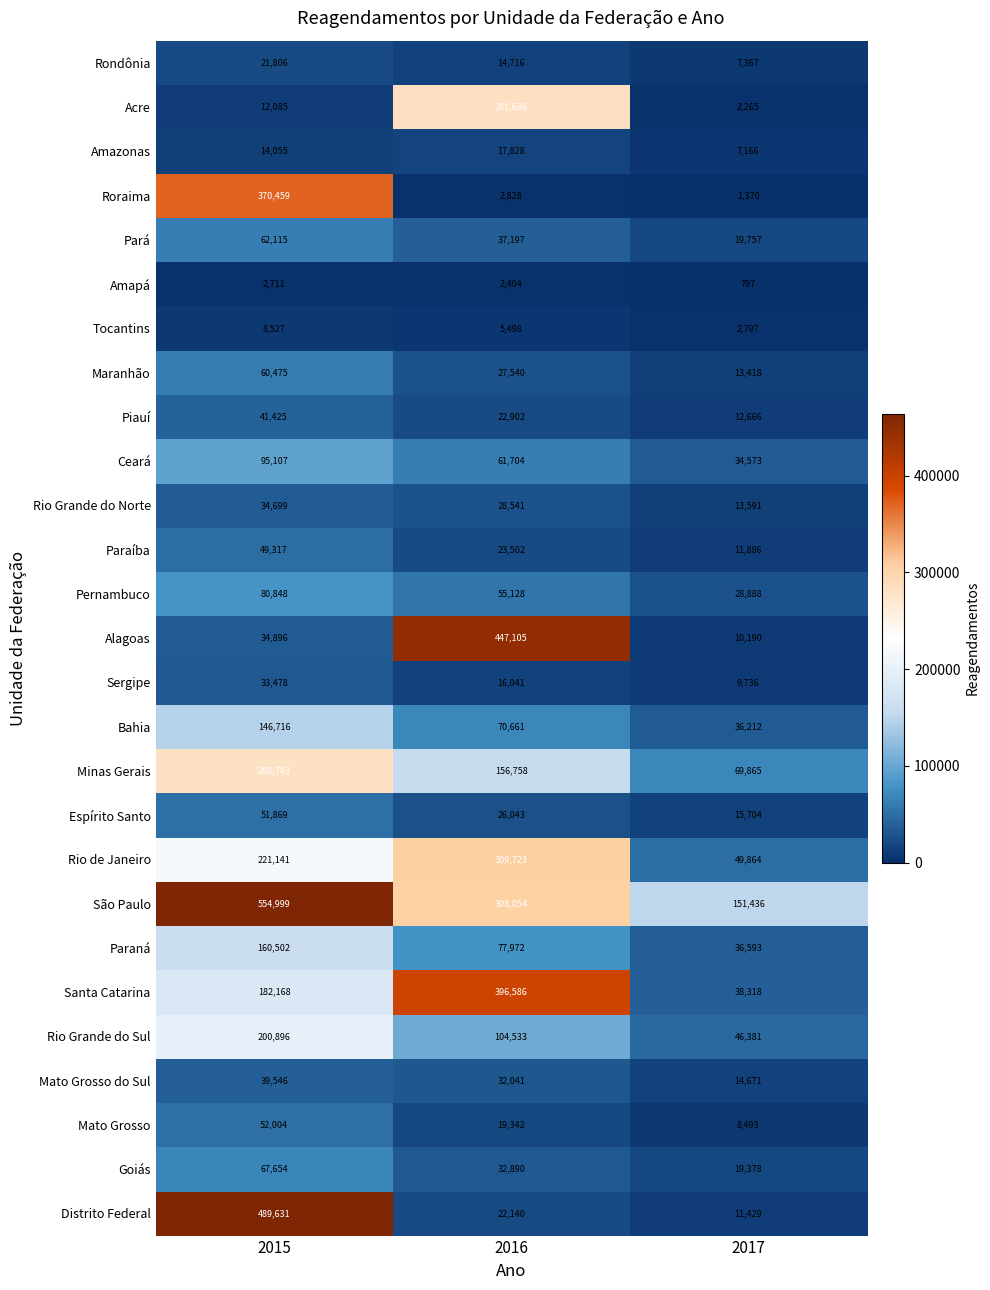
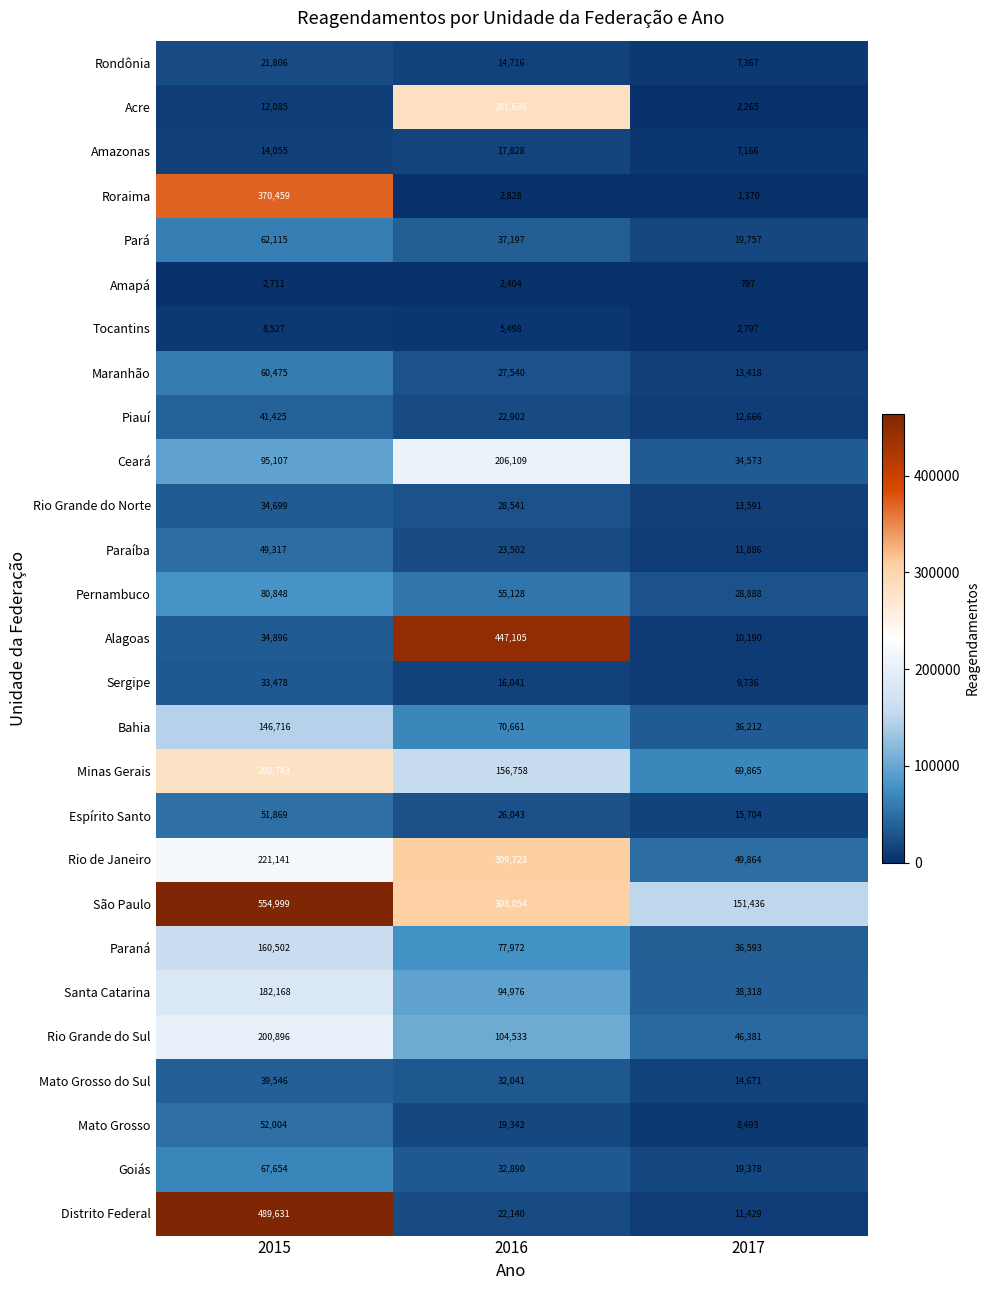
  {
    "Rondônia": {
      "2015": "21,806",
      "2016": "14,716",
      "2017": "7,367"
    },
    "Acre": {
      "2015": "12,085",
      "2016": "281,636",
      "2017": "2,265"
    },
    "Amazonas": {
      "2015": "14,055",
      "2016": "17,828",
      "2017": "7,166"
    },
    "Roraima": {
      "2015": "370,459",
      "2016": "2,828",
      "2017": "1,370"
    },
    "Pará": {
      "2015": "62,115",
      "2016": "37,197",
      "2017": "19,757"
    },
    "Amapá": {
      "2015": "2,711",
      "2016": "2,404",
      "2017": "797"
    },
    "Tocantins": {
      "2015": "8,527",
      "2016": "5,498",
      "2017": "2,797"
    },
    "Maranhão": {
      "2015": "60,475",
      "2016": "27,540",
      "2017": "13,418"
    },
    "Piauí": {
      "2015": "41,425",
      "2016": "22,902",
      "2017": "12,666"
    },
    "Ceará": {
      "2015": "95,107",
-     "2016": "61,704",
+     "2016": "206,109",
      "2017": "34,573"
    },
    "Rio Grande do Norte": {
      "2015": "34,699",
      "2016": "28,541",
      "2017": "13,591"
    },
    "Paraíba": {
      "2015": "49,317",
      "2016": "23,502",
      "2017": "11,886"
    },
    "Pernambuco": {
      "2015": "80,848",
      "2016": "55,128",
      "2017": "28,888"
    },
    "Alagoas": {
      "2015": "34,896",
      "2016": "447,105",
      "2017": "10,190"
    },
    "Sergipe": {
      "2015": "33,478",
      "2016": "16,041",
      "2017": "9,736"
    },
    "Bahia": {
      "2015": "146,716",
      "2016": "70,661",
      "2017": "36,212"
    },
    "Minas Gerais": {
      "2015": "280,743",
      "2016": "156,758",
      "2017": "69,865"
    },
    "Espírito Santo": {
      "2015": "51,869",
      "2016": "26,043",
      "2017": "15,704"
    },
    "Rio de Janeiro": {
      "2015": "221,141",
      "2016": "309,723",
      "2017": "49,864"
    },
    "São Paulo": {
      "2015": "554,999",
      "2016": "308,054",
      "2017": "151,436"
    },
    "Paraná": {
      "2015": "160,502",
      "2016": "77,972",
      "2017": "36,593"
    },
    "Santa Catarina": {
      "2015": "182,168",
-     "2016": "396,586",
+     "2016": "94,976",
      "2017": "38,318"
    },
    "Rio Grande do Sul": {
      "2015": "200,896",
      "2016": "104,533",
      "2017": "46,381"
    },
    "Mato Grosso do Sul": {
      "2015": "39,546",
      "2016": "32,041",
      "2017": "14,671"
    },
    "Mato Grosso": {
      "2015": "52,004",
      "2016": "19,342",
      "2017": "8,493"
    },
    "Goiás": {
      "2015": "67,654",
      "2016": "32,890",
      "2017": "19,378"
    },
    "Distrito Federal": {
      "2015": "489,631",
      "2016": "22,140",
      "2017": "11,429"
    }
  }
